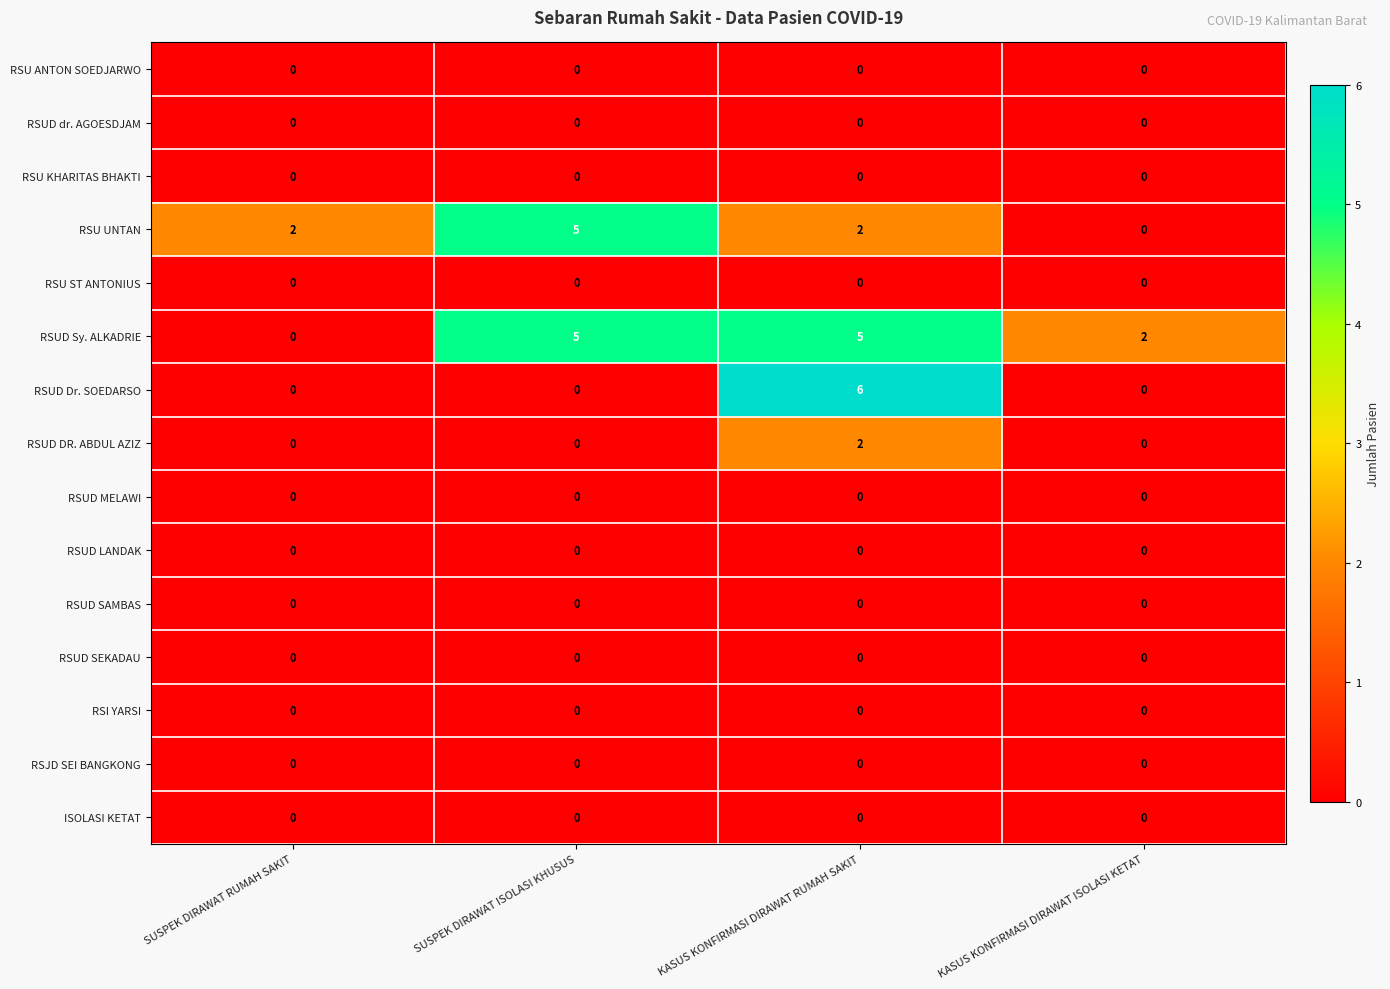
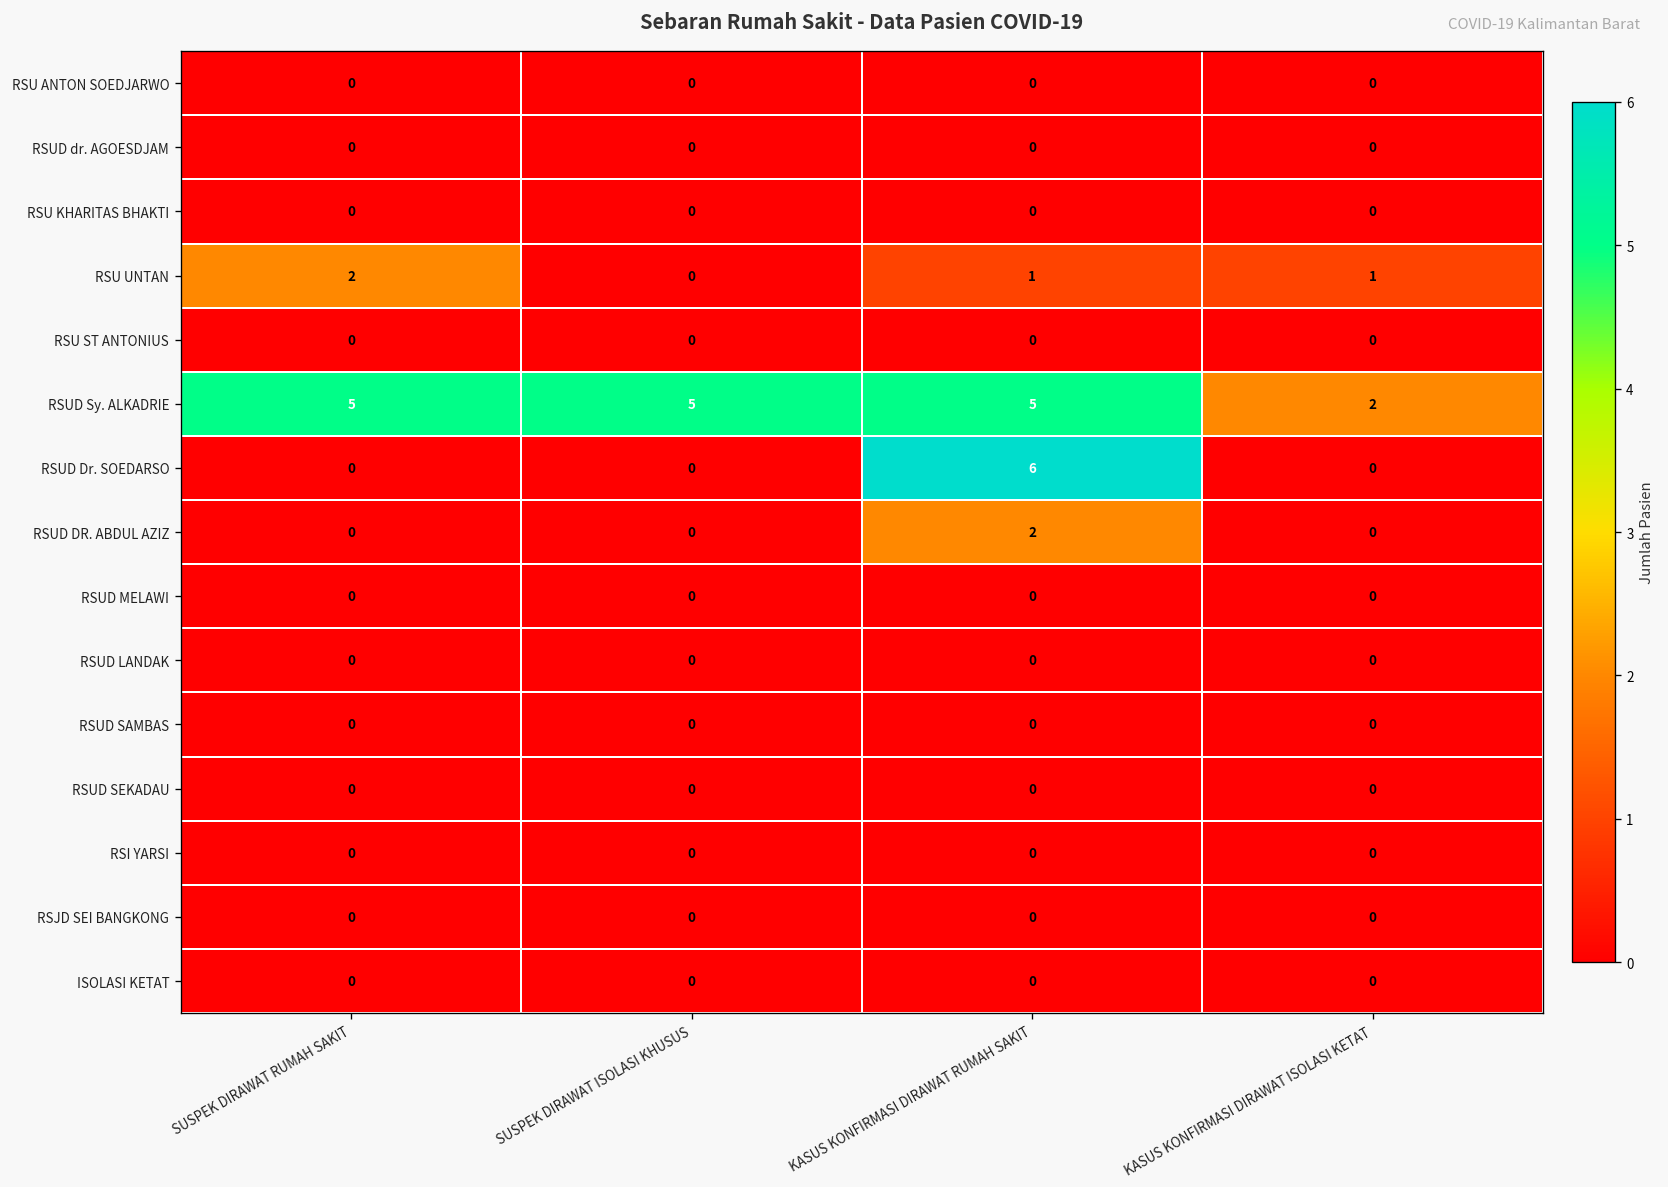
  {
    "RSU ANTON SOEDJARWO": {
      "SUSPEK DIRAWAT RUMAH SAKIT": 0,
      "SUSPEK DIRAWAT ISOLASI KHUSUS": 0,
      "KASUS KONFIRMASI DIRAWAT RUMAH SAKIT": 0,
      "KASUS KONFIRMASI DIRAWAT ISOLASI KETAT": 0
    },
    "RSUD dr. AGOESDJAM": {
      "SUSPEK DIRAWAT RUMAH SAKIT": 0,
      "SUSPEK DIRAWAT ISOLASI KHUSUS": 0,
      "KASUS KONFIRMASI DIRAWAT RUMAH SAKIT": 0,
      "KASUS KONFIRMASI DIRAWAT ISOLASI KETAT": 0
    },
    "RSU KHARITAS BHAKTI": {
      "SUSPEK DIRAWAT RUMAH SAKIT": 0,
      "SUSPEK DIRAWAT ISOLASI KHUSUS": 0,
      "KASUS KONFIRMASI DIRAWAT RUMAH SAKIT": 0,
      "KASUS KONFIRMASI DIRAWAT ISOLASI KETAT": 0
    },
    "RSU UNTAN": {
      "SUSPEK DIRAWAT RUMAH SAKIT": 2,
-     "SUSPEK DIRAWAT ISOLASI KHUSUS": 5,
-     "KASUS KONFIRMASI DIRAWAT RUMAH SAKIT": 2,
-     "KASUS KONFIRMASI DIRAWAT ISOLASI KETAT": 0
+     "SUSPEK DIRAWAT ISOLASI KHUSUS": 0,
+     "KASUS KONFIRMASI DIRAWAT RUMAH SAKIT": 1,
+     "KASUS KONFIRMASI DIRAWAT ISOLASI KETAT": 1
    },
    "RSU ST ANTONIUS": {
      "SUSPEK DIRAWAT RUMAH SAKIT": 0,
      "SUSPEK DIRAWAT ISOLASI KHUSUS": 0,
      "KASUS KONFIRMASI DIRAWAT RUMAH SAKIT": 0,
      "KASUS KONFIRMASI DIRAWAT ISOLASI KETAT": 0
    },
    "RSUD Sy. ALKADRIE": {
-     "SUSPEK DIRAWAT RUMAH SAKIT": 0,
+     "SUSPEK DIRAWAT RUMAH SAKIT": 5,
      "SUSPEK DIRAWAT ISOLASI KHUSUS": 5,
      "KASUS KONFIRMASI DIRAWAT RUMAH SAKIT": 5,
      "KASUS KONFIRMASI DIRAWAT ISOLASI KETAT": 2
    },
    "RSUD Dr. SOEDARSO": {
      "SUSPEK DIRAWAT RUMAH SAKIT": 0,
      "SUSPEK DIRAWAT ISOLASI KHUSUS": 0,
      "KASUS KONFIRMASI DIRAWAT RUMAH SAKIT": 6,
      "KASUS KONFIRMASI DIRAWAT ISOLASI KETAT": 0
    },
    "RSUD DR. ABDUL AZIZ": {
      "SUSPEK DIRAWAT RUMAH SAKIT": 0,
      "SUSPEK DIRAWAT ISOLASI KHUSUS": 0,
      "KASUS KONFIRMASI DIRAWAT RUMAH SAKIT": 2,
      "KASUS KONFIRMASI DIRAWAT ISOLASI KETAT": 0
    },
    "RSUD MELAWI": {
      "SUSPEK DIRAWAT RUMAH SAKIT": 0,
      "SUSPEK DIRAWAT ISOLASI KHUSUS": 0,
      "KASUS KONFIRMASI DIRAWAT RUMAH SAKIT": 0,
      "KASUS KONFIRMASI DIRAWAT ISOLASI KETAT": 0
    },
    "RSUD LANDAK": {
      "SUSPEK DIRAWAT RUMAH SAKIT": 0,
      "SUSPEK DIRAWAT ISOLASI KHUSUS": 0,
      "KASUS KONFIRMASI DIRAWAT RUMAH SAKIT": 0,
      "KASUS KONFIRMASI DIRAWAT ISOLASI KETAT": 0
    },
    "RSUD SAMBAS": {
      "SUSPEK DIRAWAT RUMAH SAKIT": 0,
      "SUSPEK DIRAWAT ISOLASI KHUSUS": 0,
      "KASUS KONFIRMASI DIRAWAT RUMAH SAKIT": 0,
      "KASUS KONFIRMASI DIRAWAT ISOLASI KETAT": 0
    },
    "RSUD SEKADAU": {
      "SUSPEK DIRAWAT RUMAH SAKIT": 0,
      "SUSPEK DIRAWAT ISOLASI KHUSUS": 0,
      "KASUS KONFIRMASI DIRAWAT RUMAH SAKIT": 0,
      "KASUS KONFIRMASI DIRAWAT ISOLASI KETAT": 0
    },
    "RSI YARSI": {
      "SUSPEK DIRAWAT RUMAH SAKIT": 0,
      "SUSPEK DIRAWAT ISOLASI KHUSUS": 0,
      "KASUS KONFIRMASI DIRAWAT RUMAH SAKIT": 0,
      "KASUS KONFIRMASI DIRAWAT ISOLASI KETAT": 0
    },
    "RSJD SEI BANGKONG": {
      "SUSPEK DIRAWAT RUMAH SAKIT": 0,
      "SUSPEK DIRAWAT ISOLASI KHUSUS": 0,
      "KASUS KONFIRMASI DIRAWAT RUMAH SAKIT": 0,
      "KASUS KONFIRMASI DIRAWAT ISOLASI KETAT": 0
    },
    "ISOLASI KETAT": {
      "SUSPEK DIRAWAT RUMAH SAKIT": 0,
      "SUSPEK DIRAWAT ISOLASI KHUSUS": 0,
      "KASUS KONFIRMASI DIRAWAT RUMAH SAKIT": 0,
      "KASUS KONFIRMASI DIRAWAT ISOLASI KETAT": 0
    }
  }
